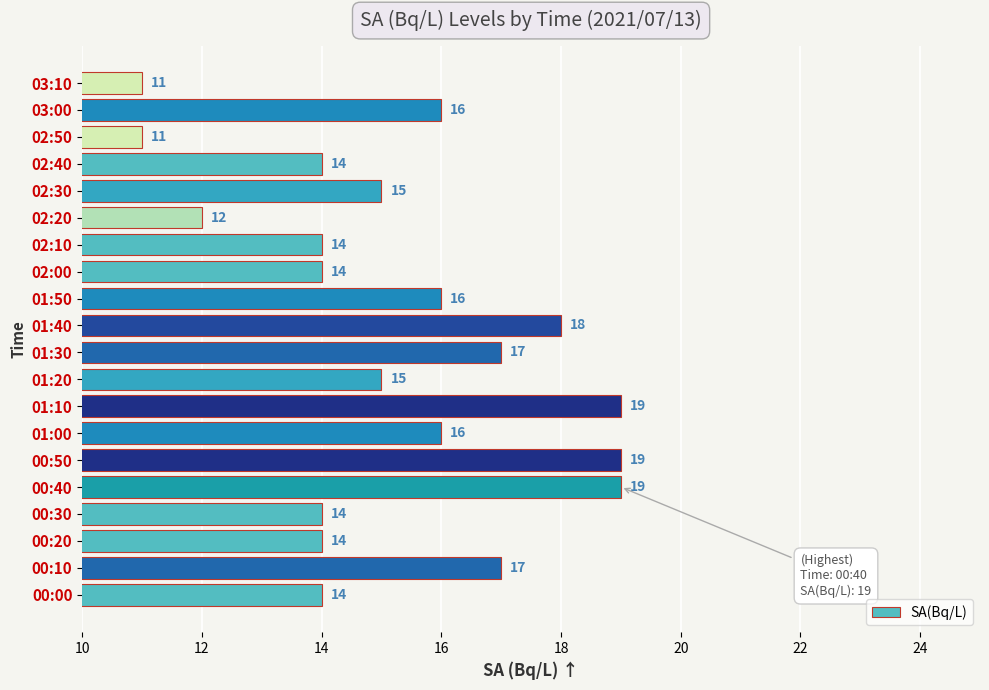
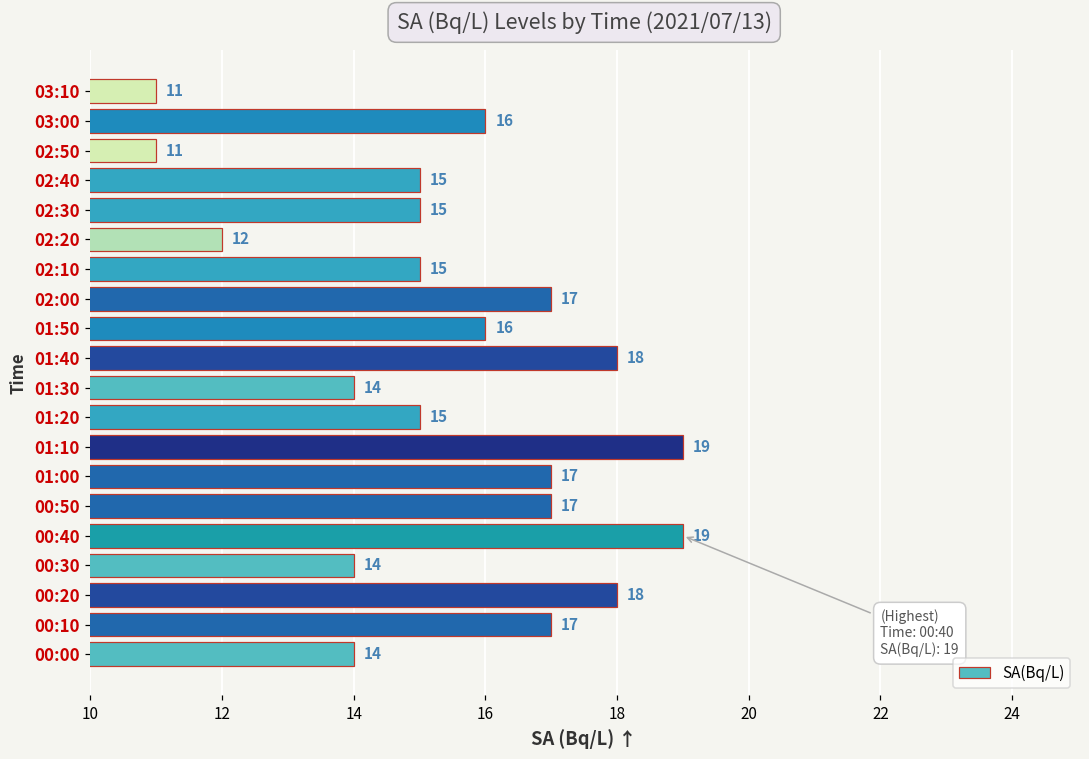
  {
    "03:10": 11,
    "03:00": 16,
    "02:50": 11,
-   "02:40": 14,
+   "02:40": 15,
    "02:30": 15,
    "02:20": 12,
-   "02:10": 14,
-   "02:00": 14,
+   "02:10": 15,
+   "02:00": 17,
    "01:50": 16,
    "01:40": 18,
-   "01:30": 17,
+   "01:30": 14,
    "01:20": 15,
    "01:10": 19,
-   "01:00": 16,
-   "00:50": 19,
+   "01:00": 17,
+   "00:50": 17,
    "00:30": 14,
-   "00:20": 14,
+   "00:20": 18,
    "00:10": 17,
    "00:00": 14
  }
